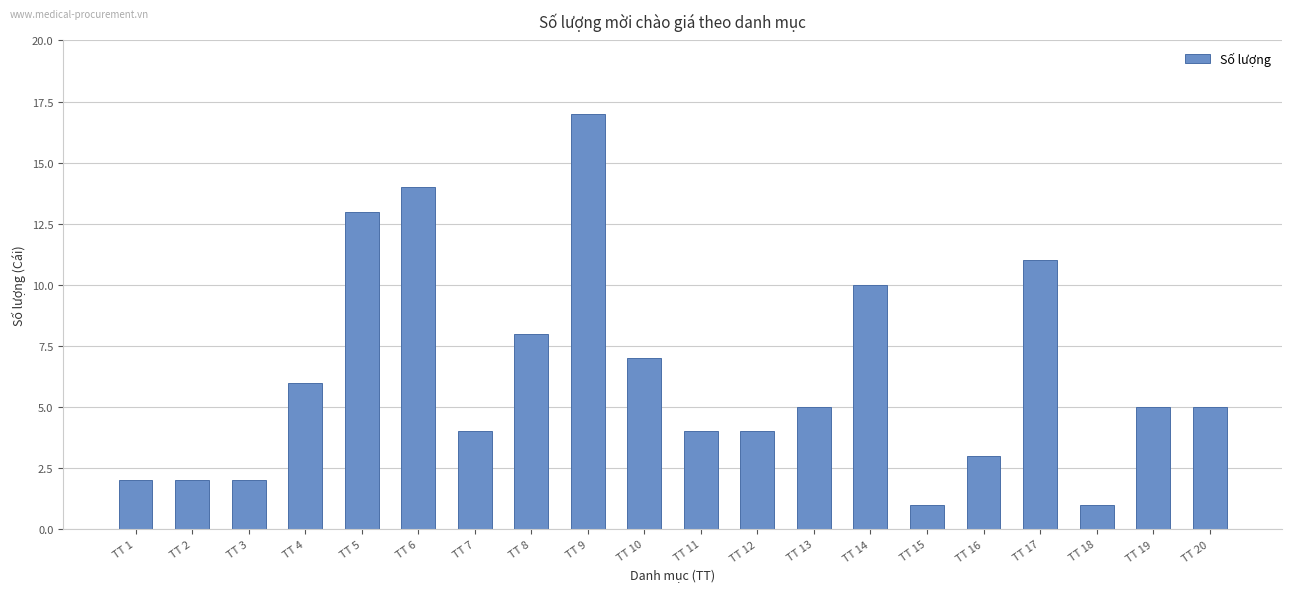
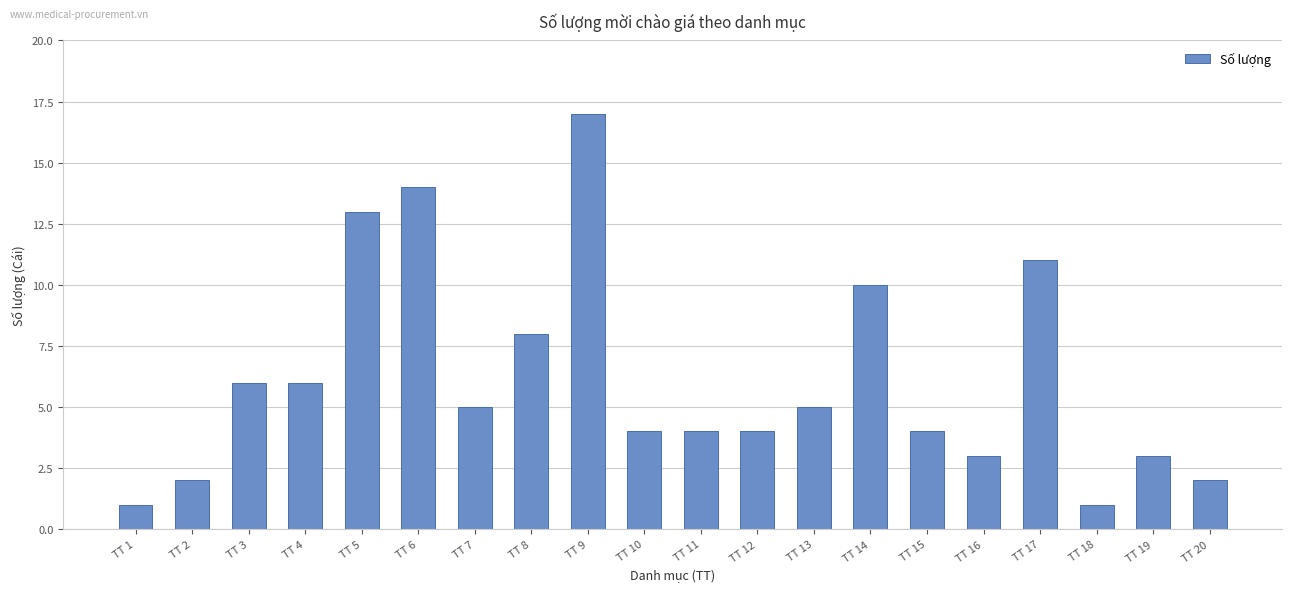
  {
-   "TT 1": 2,
+   "TT 1": 1,
    "TT 2": 2,
-   "TT 3": 2,
+   "TT 3": 6,
    "TT 4": 6,
    "TT 5": 13,
    "TT 6": 14,
-   "TT 7": 4,
+   "TT 7": 5,
    "TT 8": 8,
    "TT 9": 17,
-   "TT 10": 7,
+   "TT 10": 4,
    "TT 11": 4,
    "TT 12": 4,
    "TT 13": 5,
    "TT 14": 10,
-   "TT 15": 1,
+   "TT 15": 4,
    "TT 16": 3,
    "TT 17": 11,
    "TT 18": 1,
-   "TT 19": 5,
-   "TT 20": 5
+   "TT 19": 3,
+   "TT 20": 2
  }
